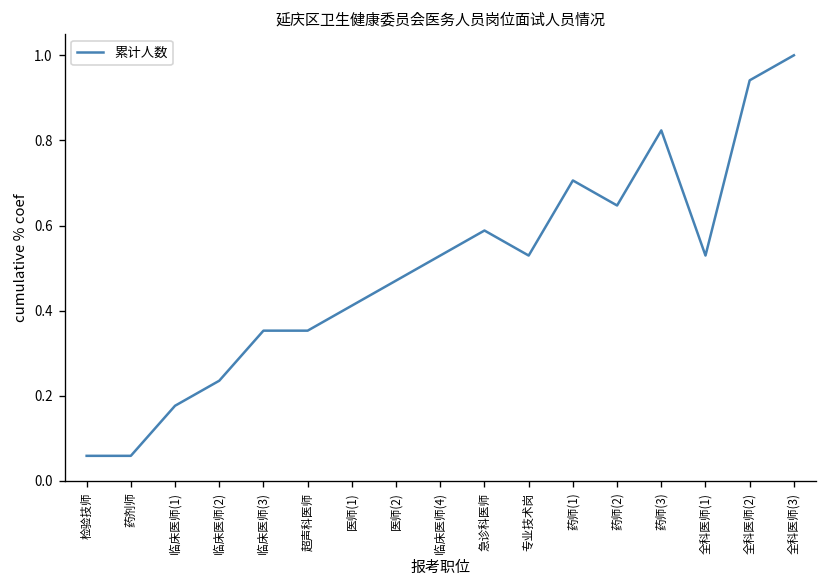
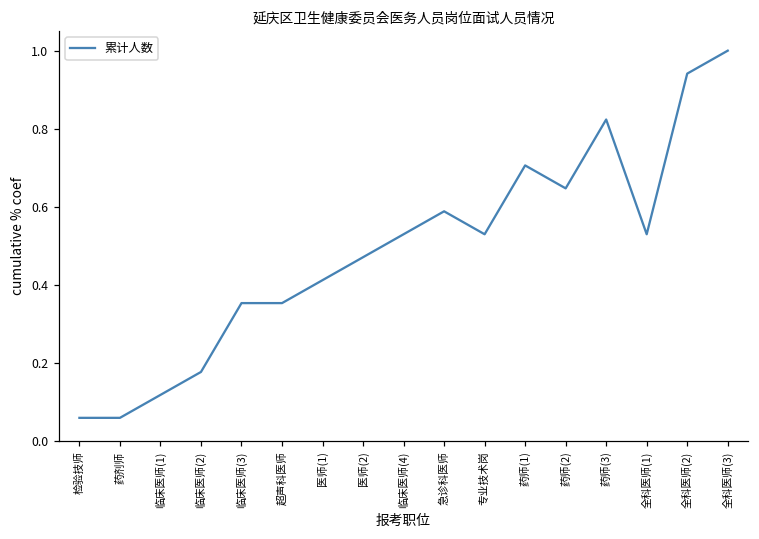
  {
    "检验技师": 0.06,
    "药剂师": 0.06,
-   "临床医师(1)": 0.18,
-   "临床医师(2)": 0.24,
+   "临床医师(1)": 0.12,
+   "临床医师(2)": 0.18,
    "临床医师(3)": 0.35,
    "超声科医师": 0.35,
    "医师(1)": 0.41,
    "医师(2)": 0.47,
    "临床医师(4)": 0.53,
    "急诊科医师": 0.59,
    "专业技术岗": 0.53,
    "药师(1)": 0.71,
    "药师(2)": 0.65,
    "药师(3)": 0.82,
    "全科医师(1)": 0.53,
    "全科医师(2)": 0.94,
    "全科医师(3)": 1.00
  }
